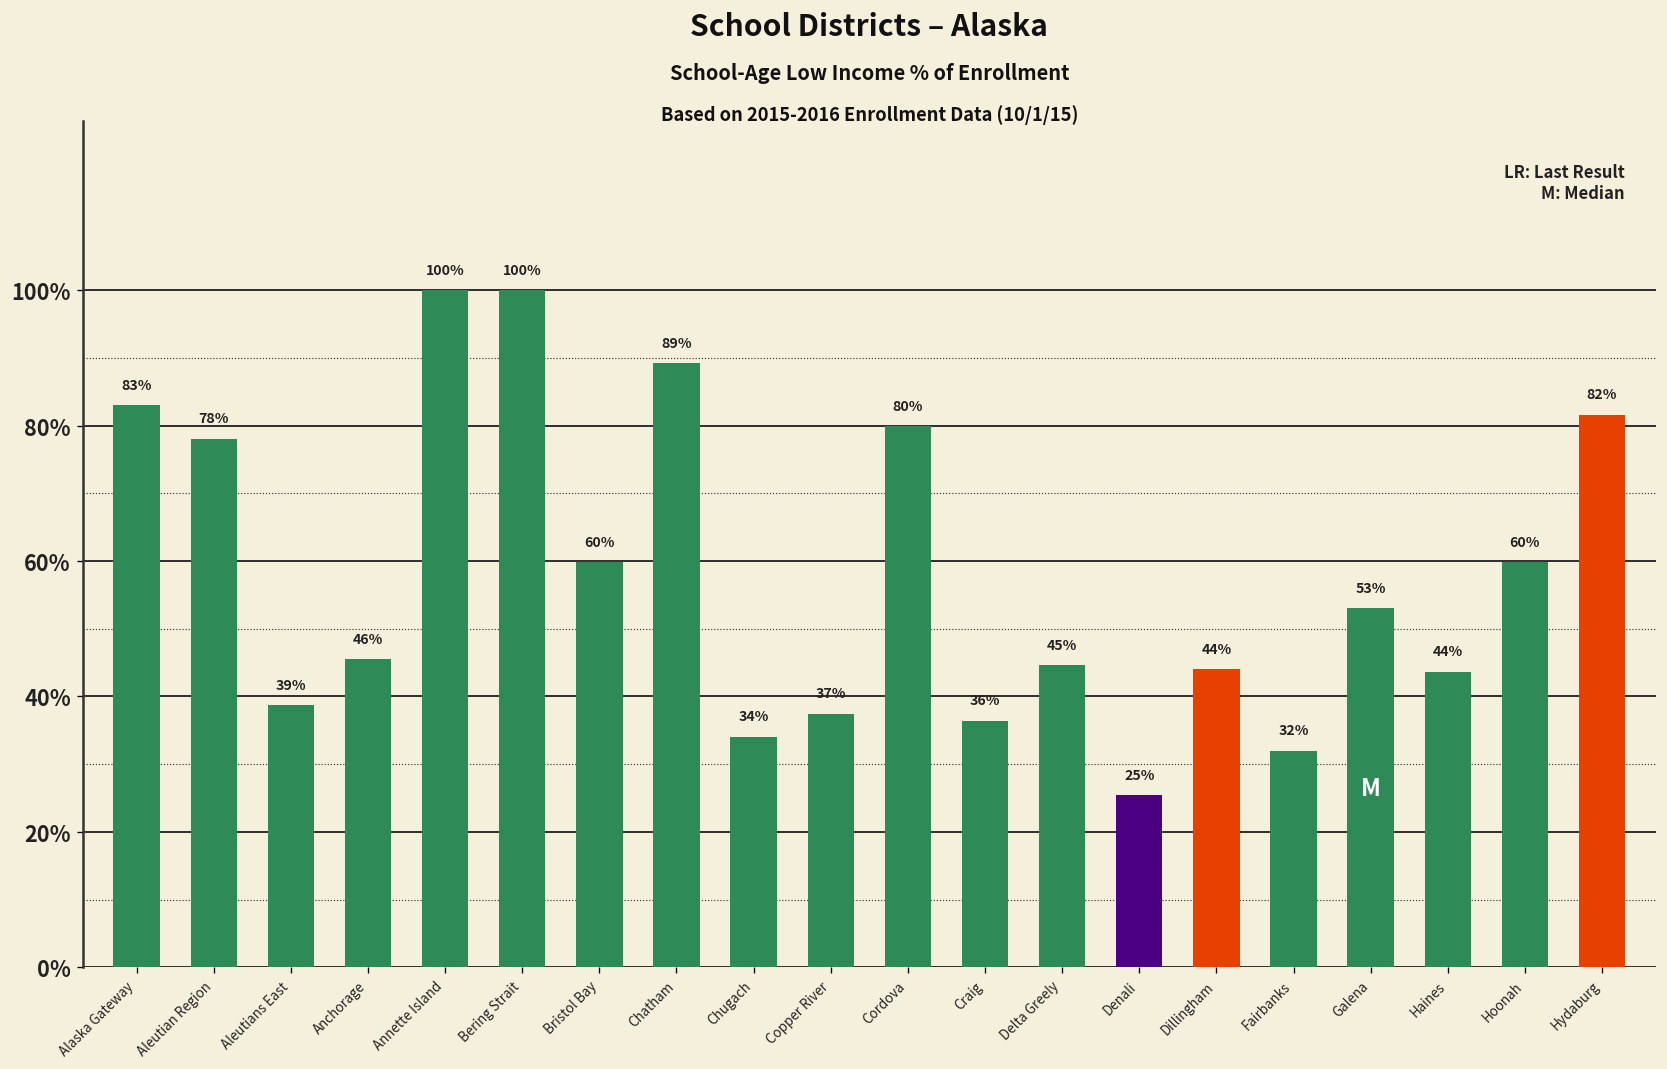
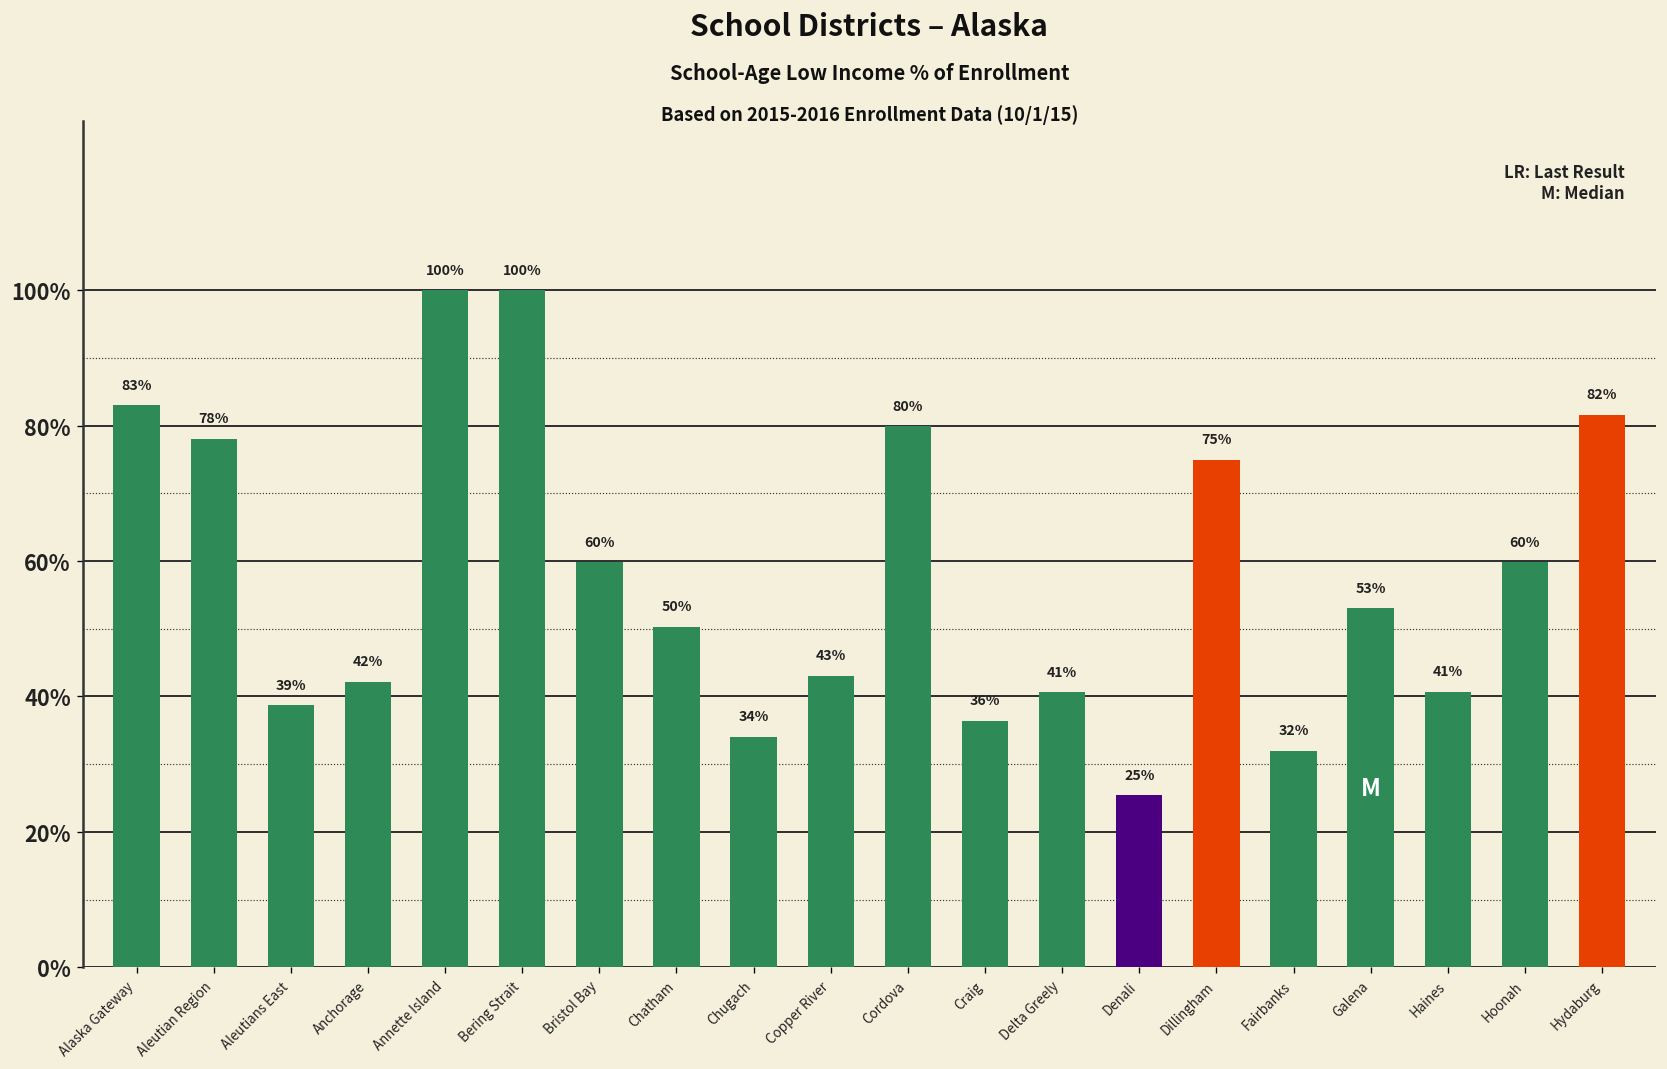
  {
    "Alaska Gateway": "83%",
    "Aleutian Region": "78%",
    "Aleutians East": "39%",
-   "Anchorage": "46%",
+   "Anchorage": "42%",
    "Annette Island": "100%",
    "Bering Strait": "100%",
    "Bristol Bay": "60%",
-   "Chatham": "89%",
+   "Chatham": "50%",
    "Chugach": "34%",
-   "Copper River": "37%",
+   "Copper River": "43%",
    "Cordova": "80%",
    "Craig": "36%",
-   "Delta Greely": "45%",
+   "Delta Greely": "41%",
    "Denali": "25%",
-   "Dillingham": "44%",
+   "Dillingham": "75%",
    "Fairbanks": "32%",
    "Galena": "53%",
-   "Haines": "44%",
+   "Haines": "41%",
    "Hoonah": "60%",
    "Hydaburg": "82%"
  }
